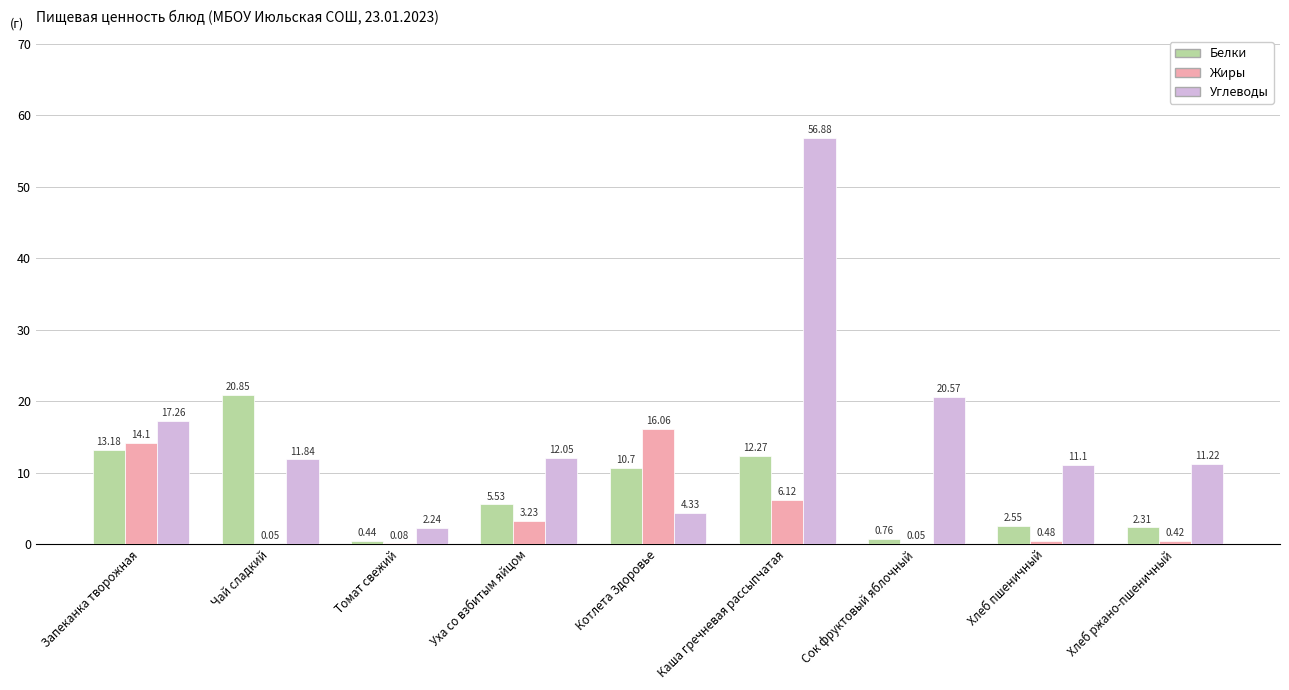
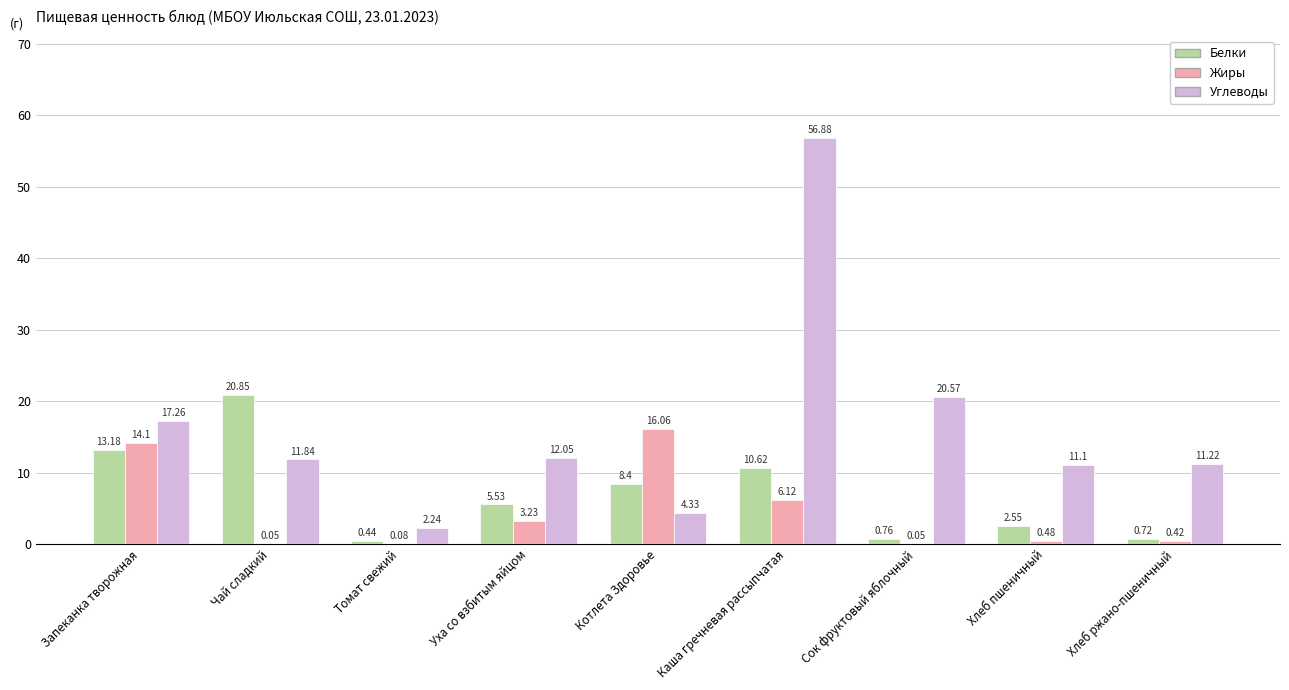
  {
    "Белки": {
      "Запеканка творожная": 13.18,
      "Чай сладкий": 20.85,
      "Томат свежий": 0.44,
      "Уха со взбитым яйцом": 5.53,
-     "Котлета Здоровье": 10.7,
-     "Каша гречневая рассыпчатая": 12.27,
+     "Котлета Здоровье": 8.4,
+     "Каша гречневая рассыпчатая": 10.62,
      "Сок фруктовый яблочный": 0.76,
      "Хлеб пшеничный": 2.55,
-     "Хлеб ржано-пшеничный": 2.31
+     "Хлеб ржано-пшеничный": 0.72
    }
  }
